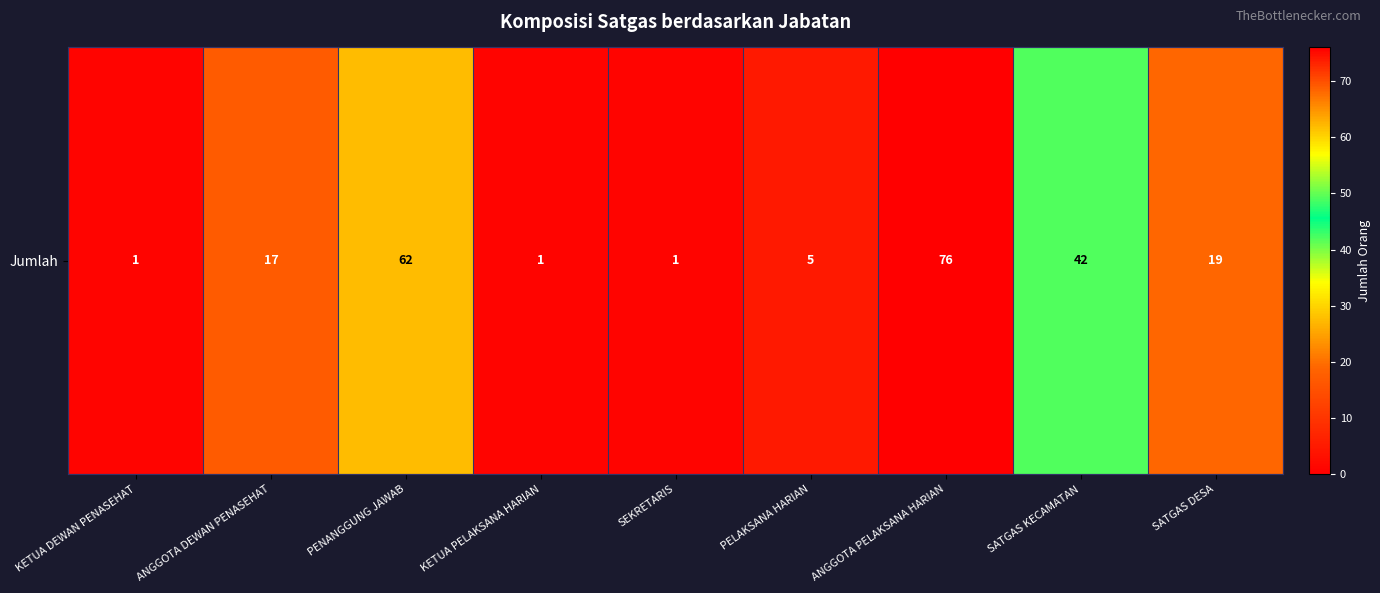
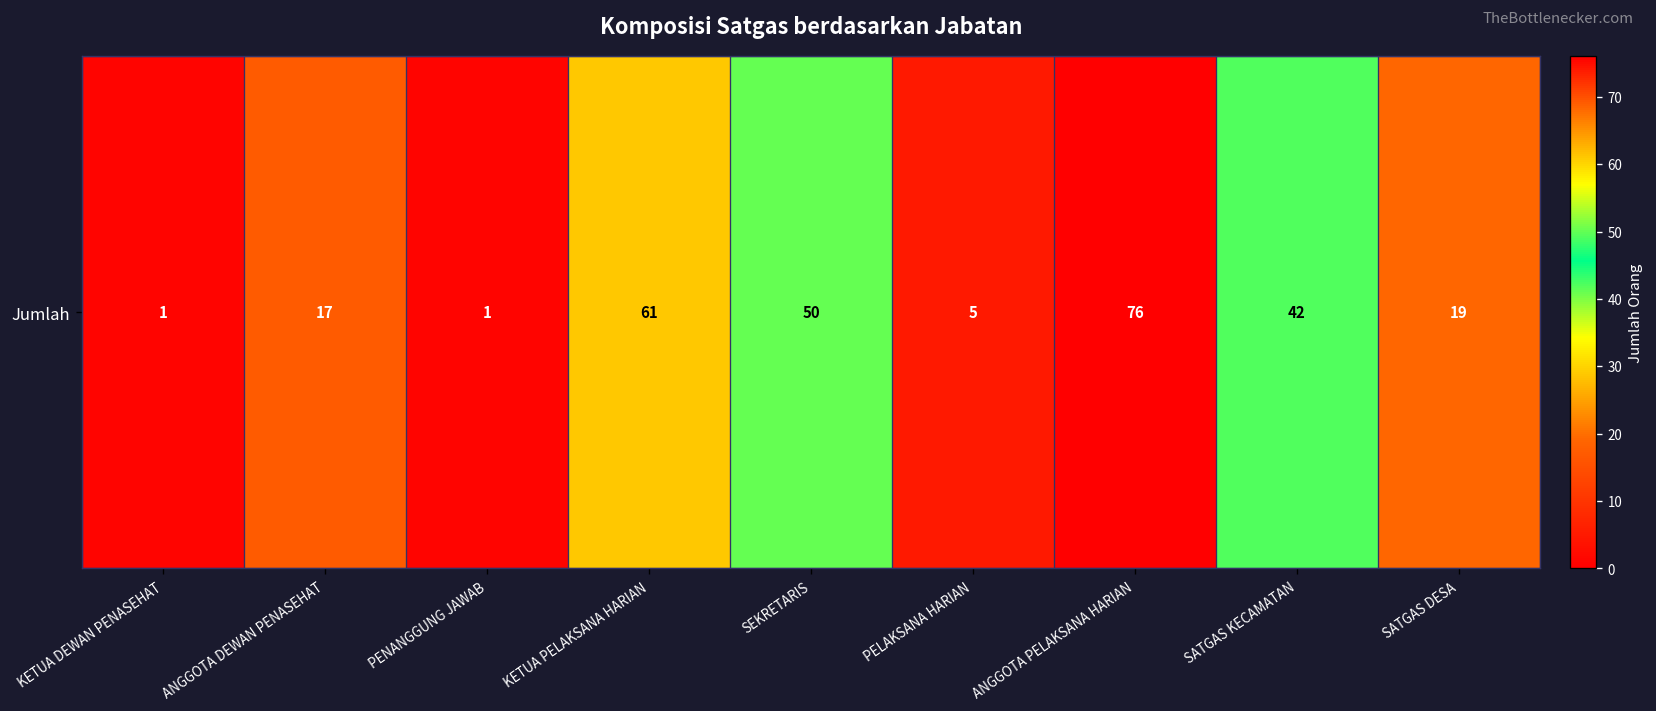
  {
    "Jumlah": {
      "KETUA DEWAN PENASEHAT": 1,
      "ANGGOTA DEWAN PENASEHAT": 17,
-     "PENANGGUNG JAWAB": 62,
-     "KETUA PELAKSANA HARIAN": 1,
-     "SEKRETARIS": 1,
+     "PENANGGUNG JAWAB": 1,
+     "KETUA PELAKSANA HARIAN": 61,
+     "SEKRETARIS": 50,
      "PELAKSANA HARIAN": 5,
      "ANGGOTA PELAKSANA HARIAN": 76,
      "SATGAS KECAMATAN": 42,
      "SATGAS DESA": 19
    }
  }
